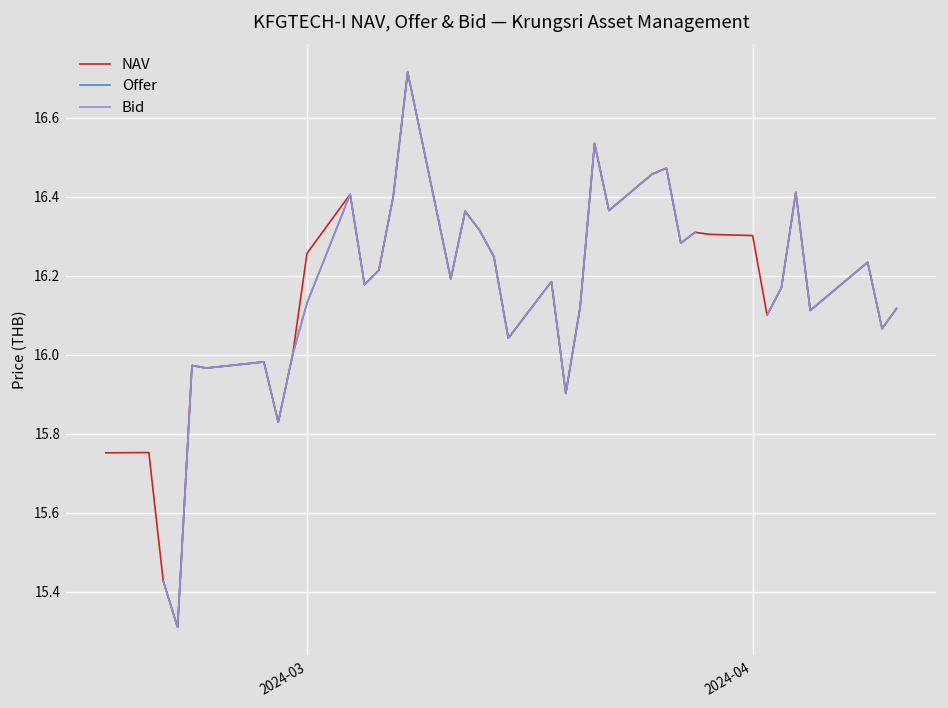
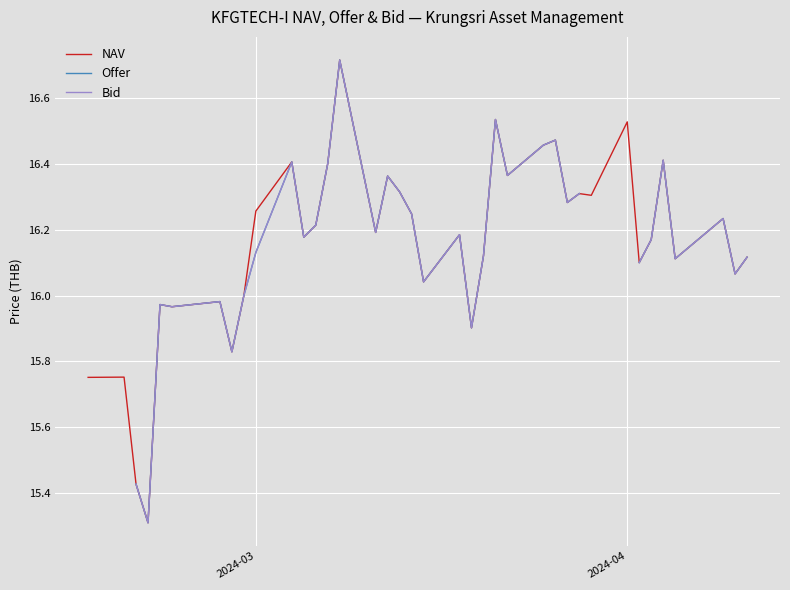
  {
    "NAV": {
      "2024-03": 16.26,
-     "2024-04": 16.30
+     "2024-04": 16.53
    }
  }
